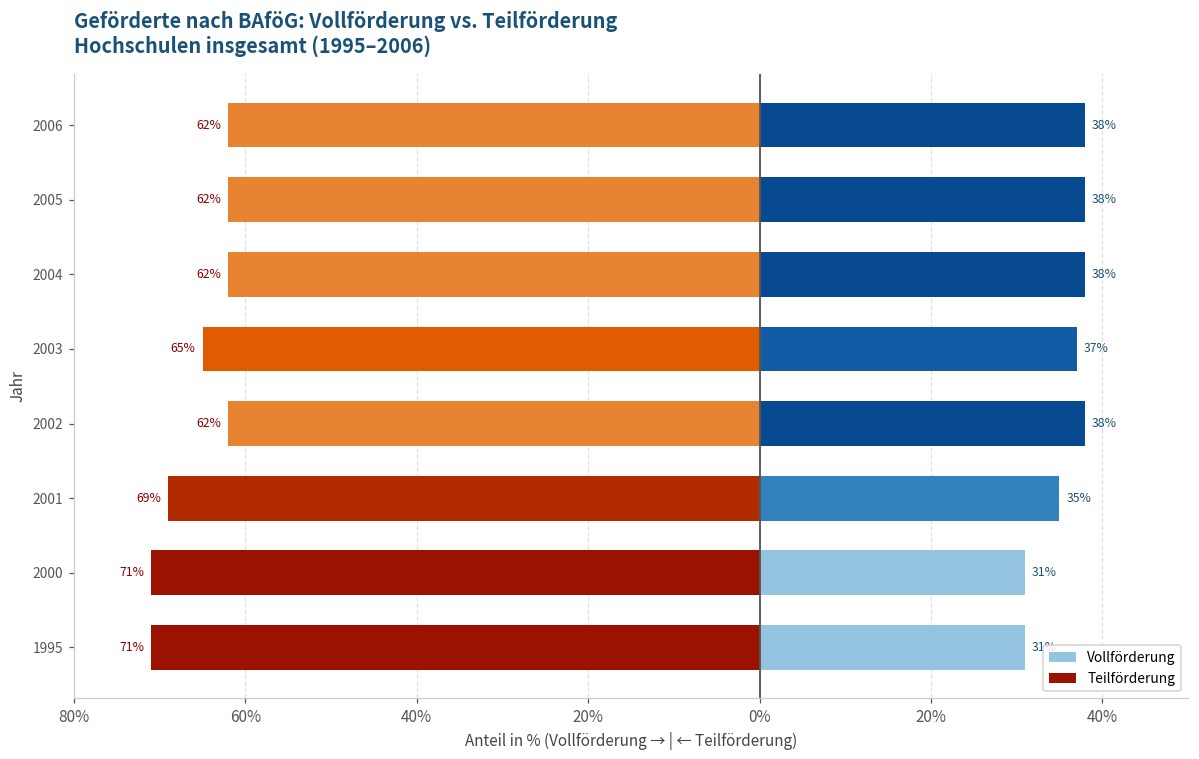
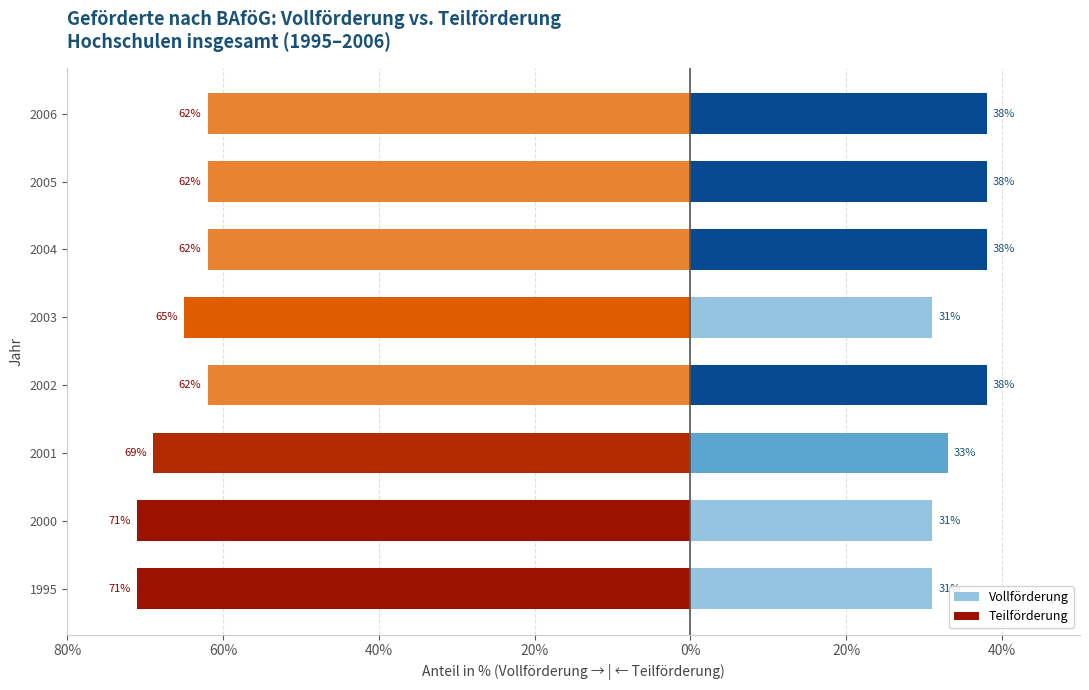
  {
    "Vollförderung": {
      "2006": "38%",
      "2005": "38%",
      "2004": "38%",
-     "2003": "37%",
+     "2003": "31%",
      "2002": "38%",
-     "2001": "35%",
+     "2001": "33%",
      "2000": "31%"
    }
  }
